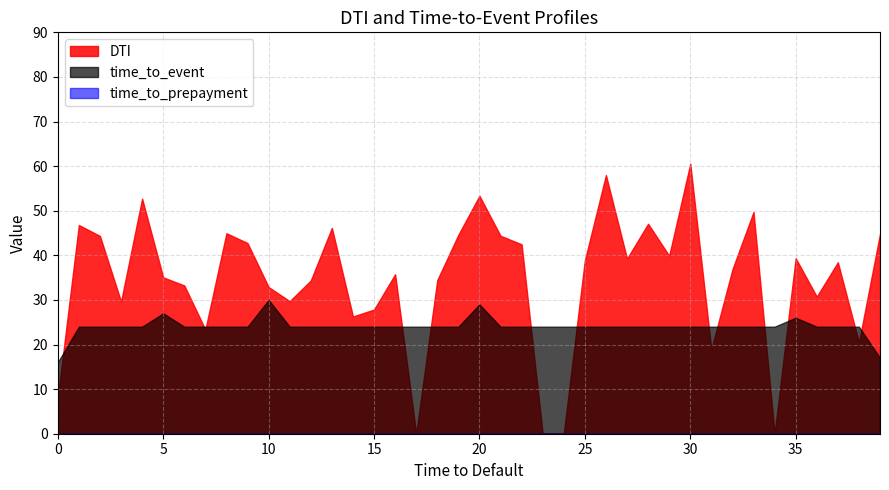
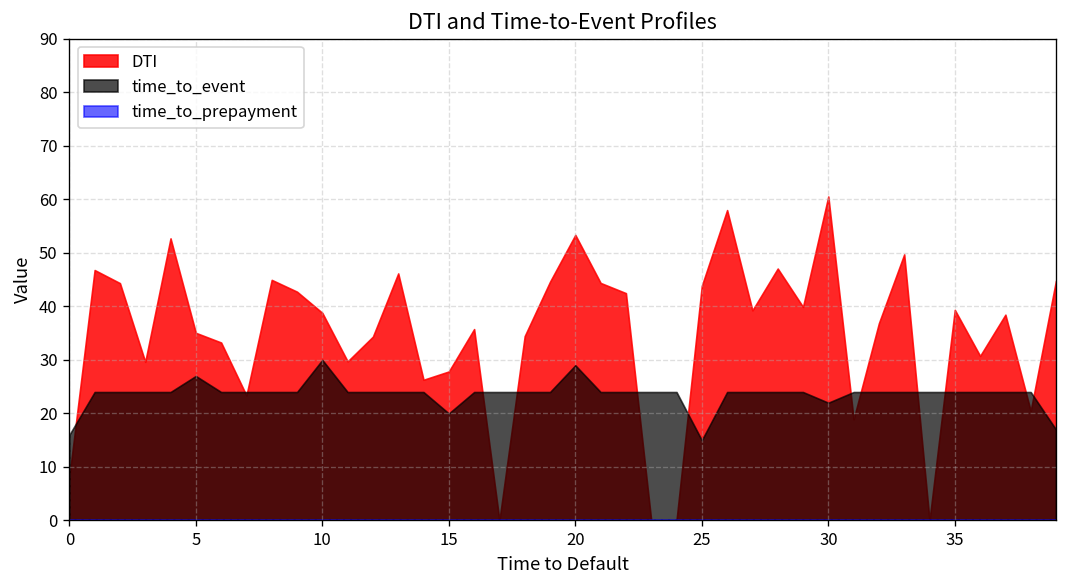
  {
    "DTI": {
      "0": 8,
      "5": 35,
-     "10": 33,
+     "10": 39,
      "15": 28,
      "20": 53,
-     "25": 39,
+     "25": 44,
      "30": 61,
      "35": 39
    },
    "time_to_event": {
      "0": 16,
      "5": 27,
      "10": 30,
-     "15": 24,
+     "15": 20,
      "20": 29,
-     "25": 24,
-     "30": 24,
-     "35": 26
+     "25": 15,
+     "30": 22,
+     "35": 24
    },
    "time_to_prepayment": {
      "0": 0,
      "5": 0,
      "10": 0,
      "15": 0,
      "20": 0,
      "25": 0,
      "30": 0,
      "35": 0
    }
  }
